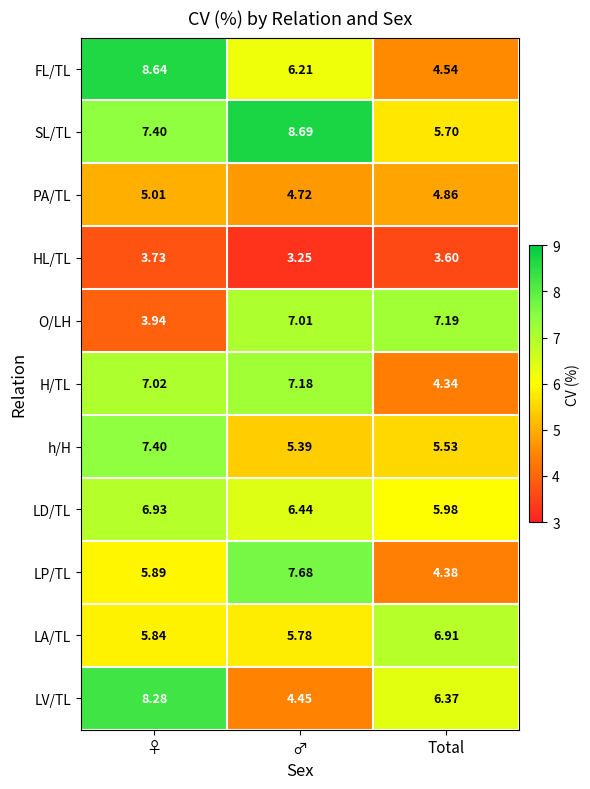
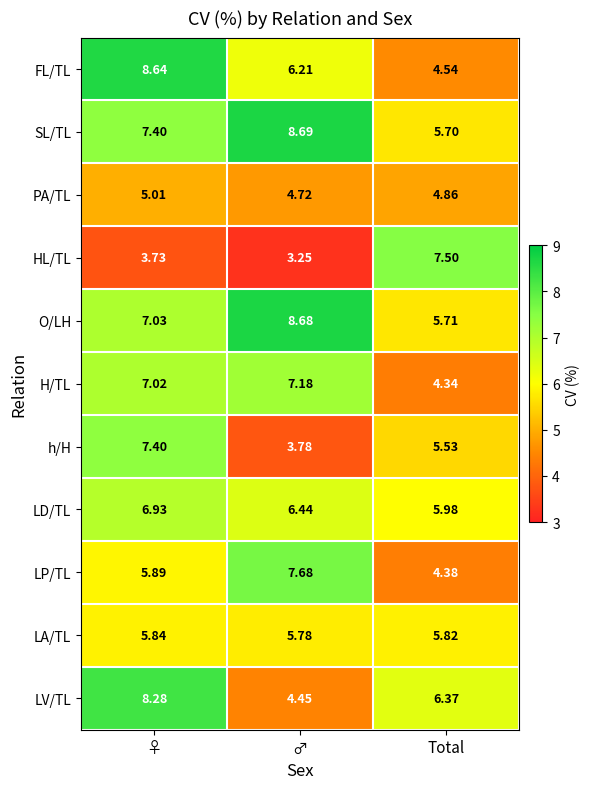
  {
    "FL/TL": {
      "♀": 8.64,
      "♂": 6.21,
      "Total": 4.54
    },
    "SL/TL": {
      "♀": 7.40,
      "♂": 8.69,
      "Total": 5.70
    },
    "PA/TL": {
      "♀": 5.01,
      "♂": 4.72,
      "Total": 4.86
    },
    "HL/TL": {
      "♀": 3.73,
      "♂": 3.25,
-     "Total": 3.60
+     "Total": 7.50
    },
    "O/LH": {
-     "♀": 3.94,
-     "♂": 7.01,
-     "Total": 7.19
+     "♀": 7.03,
+     "♂": 8.68,
+     "Total": 5.71
    },
    "H/TL": {
      "♀": 7.02,
      "♂": 7.18,
      "Total": 4.34
    },
    "h/H": {
      "♀": 7.40,
-     "♂": 5.39,
+     "♂": 3.78,
      "Total": 5.53
    },
    "LD/TL": {
      "♀": 6.93,
      "♂": 6.44,
      "Total": 5.98
    },
    "LP/TL": {
      "♀": 5.89,
      "♂": 7.68,
      "Total": 4.38
    },
    "LA/TL": {
      "♀": 5.84,
      "♂": 5.78,
-     "Total": 6.91
+     "Total": 5.82
    },
    "LV/TL": {
      "♀": 8.28,
      "♂": 4.45,
      "Total": 6.37
    }
  }
